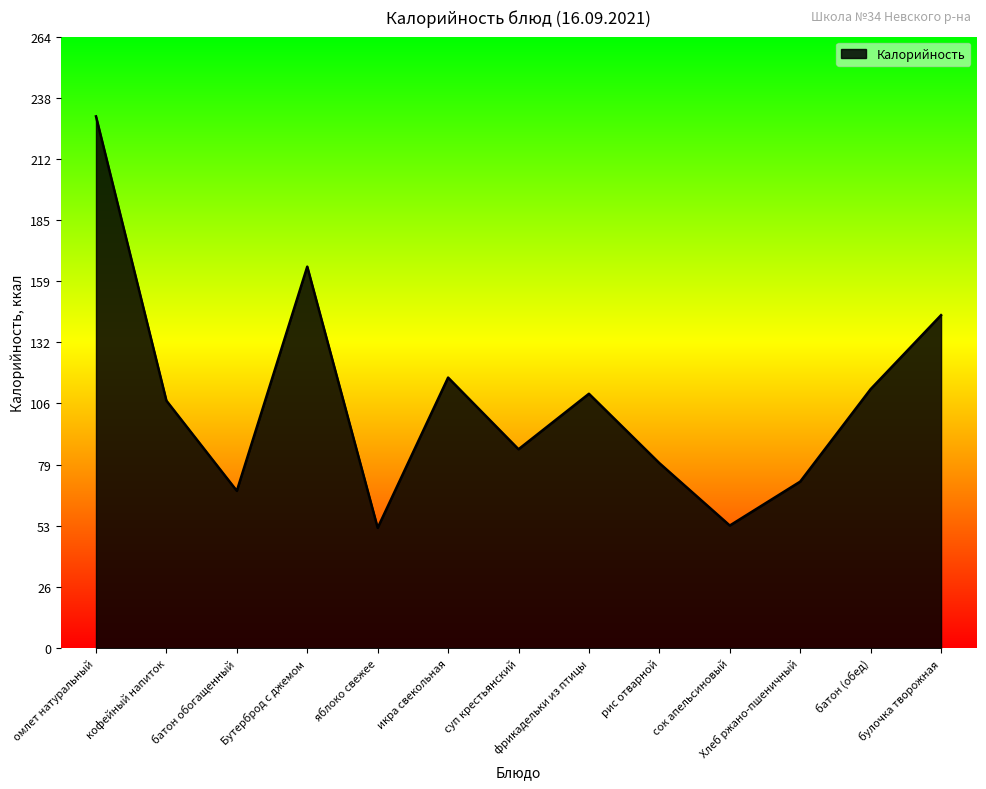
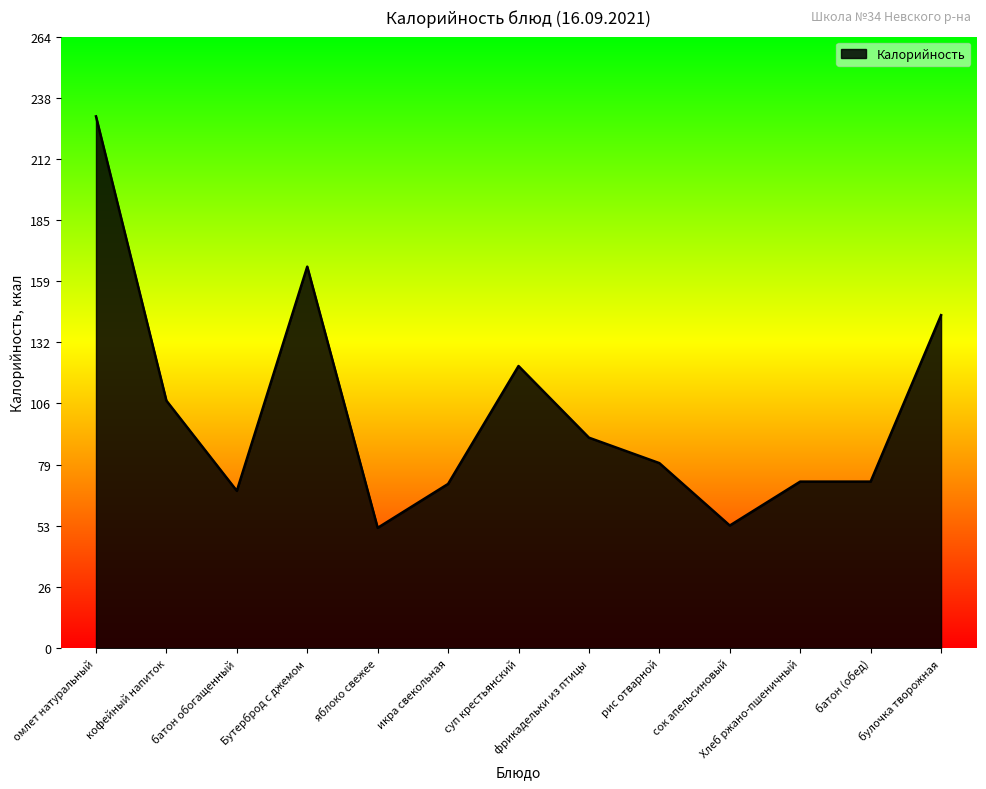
  {
    "омлет натуральный": 230,
    "кофейный напиток": 107,
    "батон обогащенный": 68,
    "Бутерброд с джемом": 165,
    "яблоко свежее": 52,
-   "икра свекольная": 117,
-   "суп крестьянский": 86,
-   "фрикадельки из птицы": 110,
+   "икра свекольная": 71,
+   "суп крестьянский": 122,
+   "фрикадельки из птицы": 91,
    "рис отварной": 80,
    "сок апельсиновый": 53,
    "Хлеб ржано-пшеничный": 72,
-   "батон (обед)": 112,
+   "батон (обед)": 72,
    "булочка творожная": 144
  }
